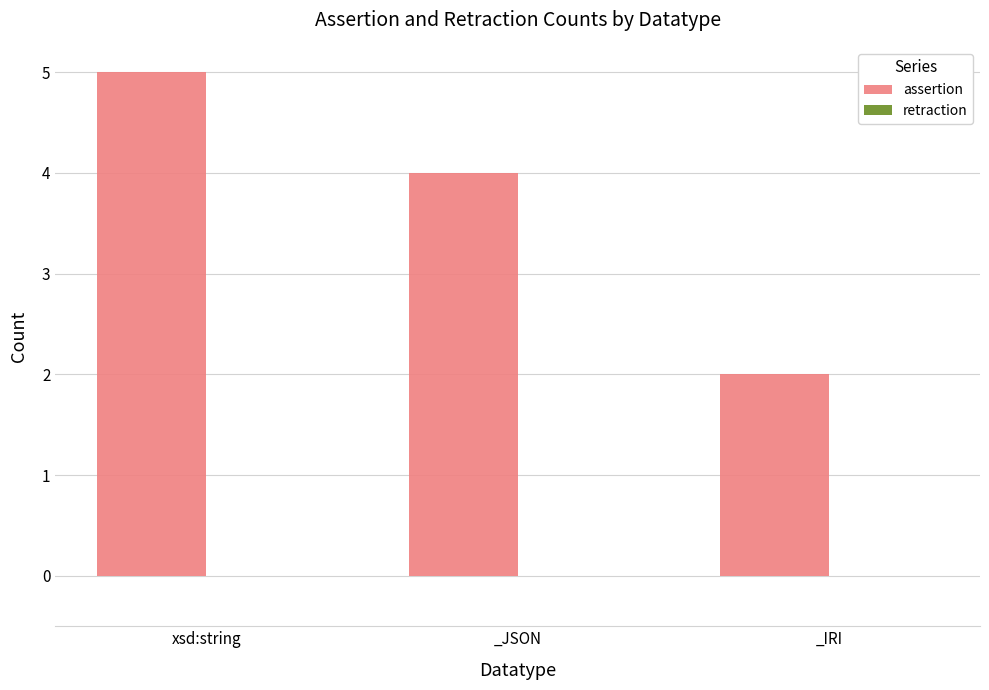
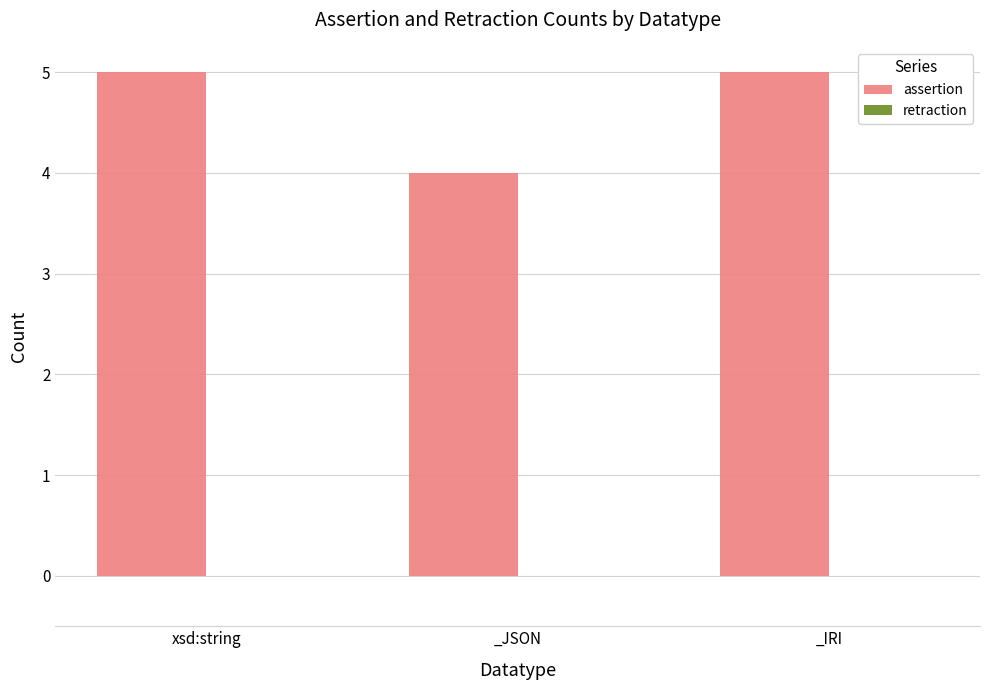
  {
    "assertion": {
      "xsd:string": 5,
      "_JSON": 4,
-     "_IRI": 2
+     "_IRI": 5
    },
    "retraction": {
      "xsd:string": 0,
      "_JSON": 0,
      "_IRI": 0
    }
  }
